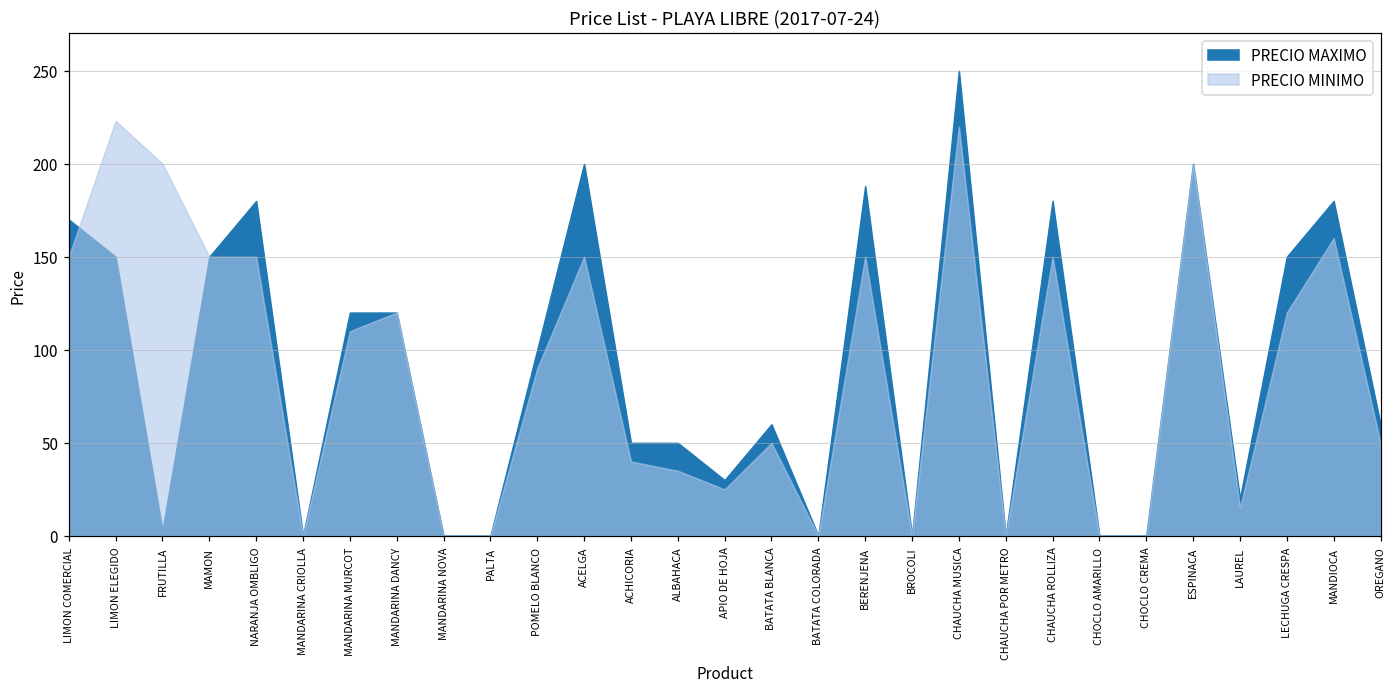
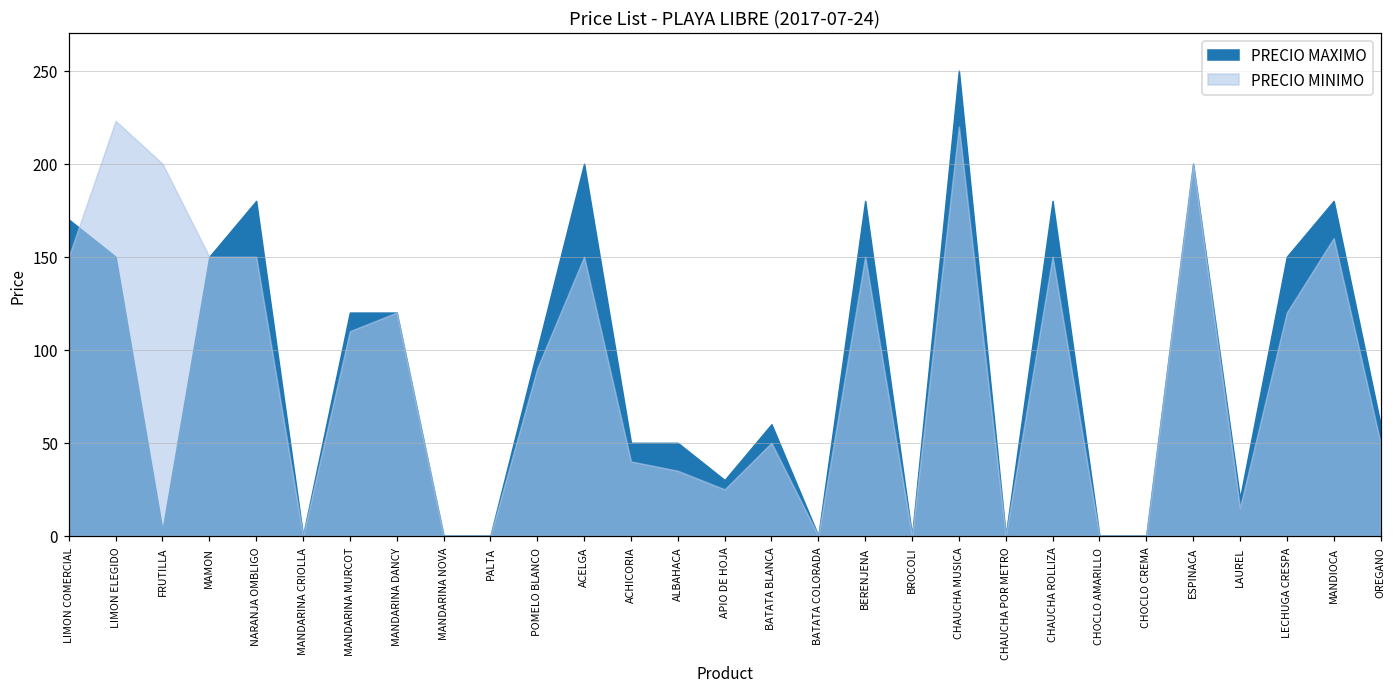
  {
    "PRECIO MAXIMO": {
      "LIMON COMERCIAL": 170,
      "LIMON ELEGIDO": 150,
      "FRUTILLA": 3,
      "NARANJA OMBLIGO": 180,
      "MANDARINA MURCOT": 120,
      "POMELO BLANCO": 100,
      "ACELGA": 200,
      "ACHICORIA": 50,
      "ALBAHACA": 50,
      "APIO DE HOJA": 30,
      "BATATA BLANCA": 60,
-     "BERENJENA": 188,
+     "BERENJENA": 180,
      "CHAUCHA MUSICA": 250,
      "CHAUCHA ROLLIZA": 180,
      "LAUREL": 20,
      "LECHUGA CRESPA": 150,
      "MANDIOCA": 180,
      "OREGANO": 60
    },
    "PRECIO MINIMO": {
      "LIMON COMERCIAL": 150,
      "LIMON ELEGIDO": 223,
      "FRUTILLA": 200,
      "NARANJA OMBLIGO": 150,
      "MANDARINA MURCOT": 110,
      "POMELO BLANCO": 90,
      "ACELGA": 150,
      "ACHICORIA": 40,
      "ALBAHACA": 35,
      "APIO DE HOJA": 25,
      "BATATA BLANCA": 50,
      "BERENJENA": 150,
      "CHAUCHA MUSICA": 220,
      "CHAUCHA ROLLIZA": 150,
      "LAUREL": 15,
      "LECHUGA CRESPA": 120,
      "MANDIOCA": 160,
      "OREGANO": 50
    }
  }
